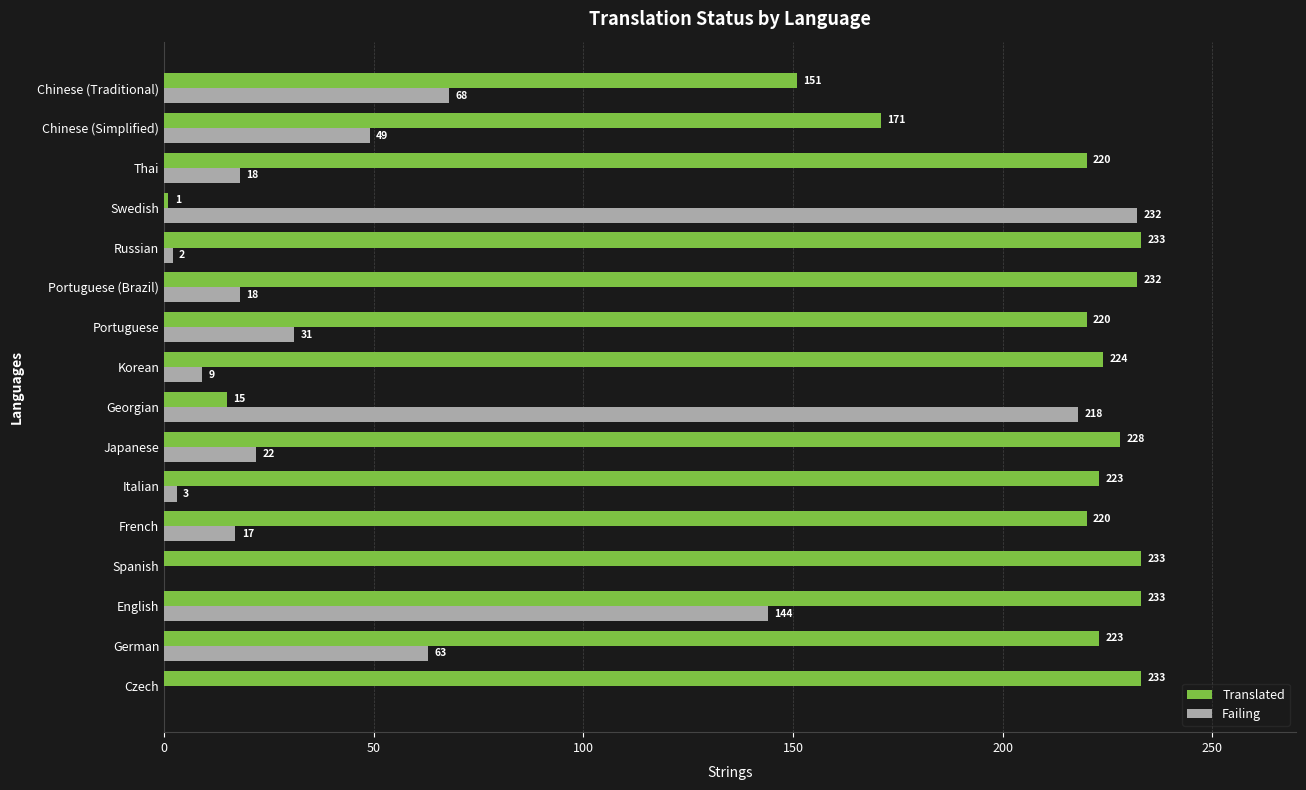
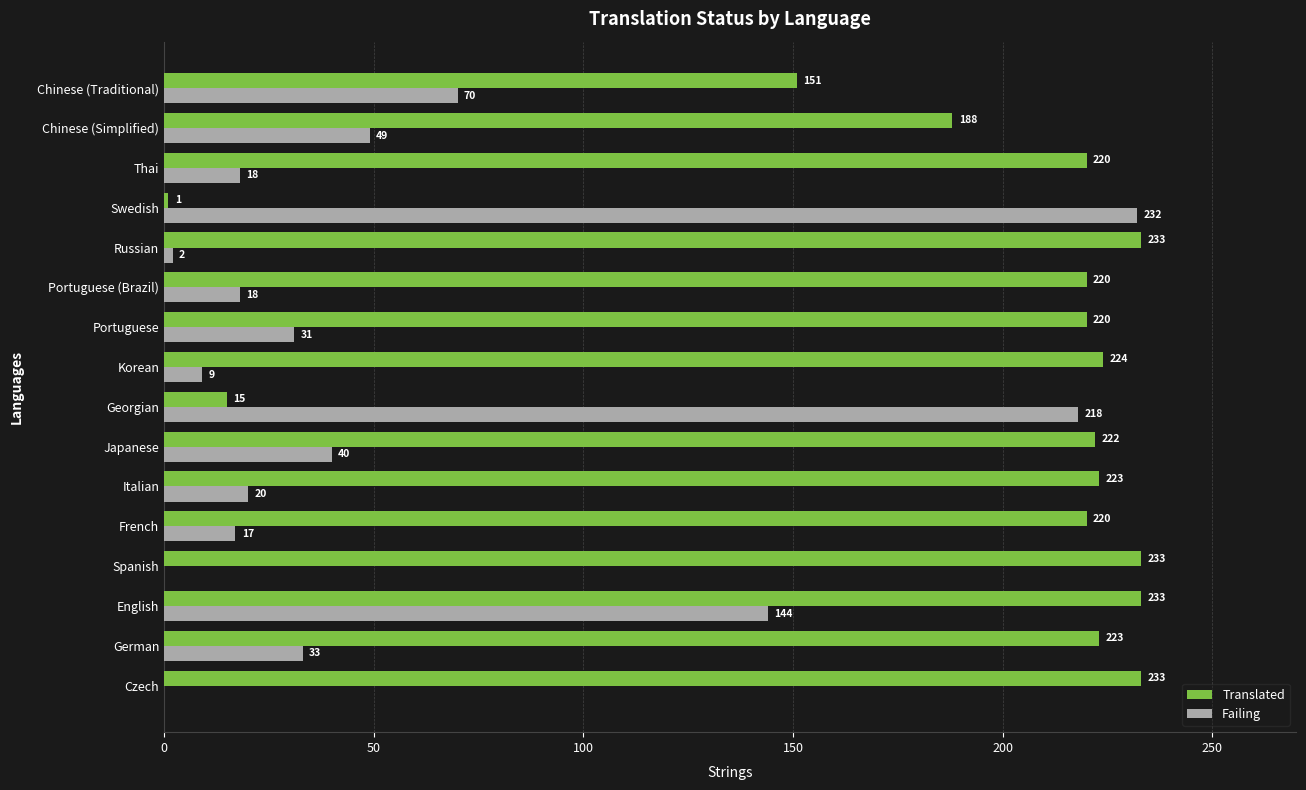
  {
    "Translated": {
      "Chinese (Traditional)": 151,
-     "Chinese (Simplified)": 171,
+     "Chinese (Simplified)": 188,
      "Thai": 220,
      "Swedish": 1,
      "Russian": 233,
-     "Portuguese (Brazil)": 232,
+     "Portuguese (Brazil)": 220,
      "Portuguese": 220,
      "Korean": 224,
      "Georgian": 15,
-     "Japanese": 228,
+     "Japanese": 222,
      "Italian": 223,
      "French": 220,
      "Spanish": 233,
      "English": 233,
      "German": 223,
      "Czech": 233
    },
    "Failing": {
-     "Chinese (Traditional)": 68,
+     "Chinese (Traditional)": 70,
      "Chinese (Simplified)": 49,
      "Thai": 18,
      "Swedish": 232,
      "Russian": 2,
      "Portuguese (Brazil)": 18,
      "Portuguese": 31,
      "Korean": 9,
      "Georgian": 218,
-     "Japanese": 22,
-     "Italian": 3,
+     "Japanese": 40,
+     "Italian": 20,
      "French": 17,
      "English": 144,
-     "German": 63
+     "German": 33
    }
  }
